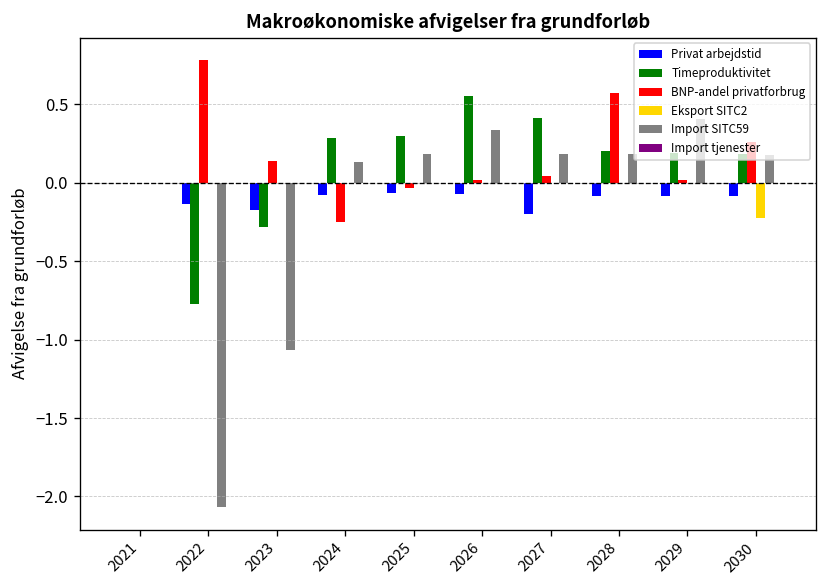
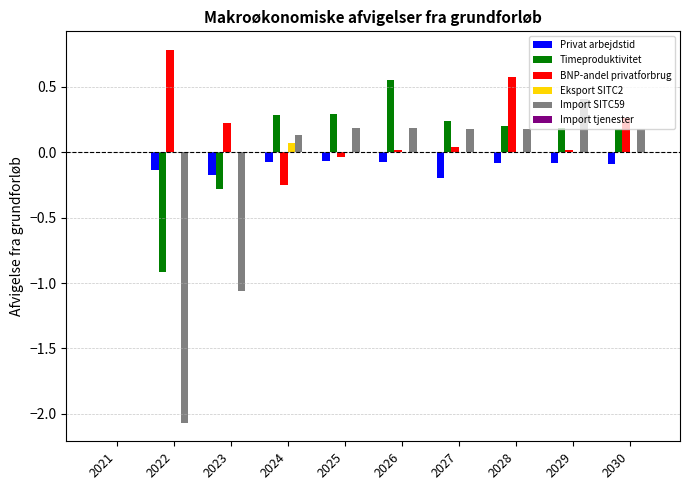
  {
    "Privat arbejdstid": {
      "2021": 0.00,
      "2022": -0.14,
      "2023": -0.17,
      "2024": -0.08,
      "2025": -0.06,
      "2026": -0.07,
      "2027": -0.20,
      "2028": -0.08,
      "2029": -0.08,
      "2030": -0.09
    },
    "Timeproduktivitet": {
      "2021": 0.00,
-     "2022": -0.77,
+     "2022": -0.92,
      "2023": -0.28,
      "2024": 0.29,
      "2025": 0.30,
      "2026": 0.55,
-     "2027": 0.41,
+     "2027": 0.24,
      "2028": 0.20
    },
    "BNP-andel privatforbrug": {
      "2021": 0.00,
      "2022": 0.78,
-     "2023": 0.14,
+     "2023": 0.23,
      "2024": -0.25,
      "2025": -0.03,
      "2027": 0.04,
      "2028": 0.57
    },
    "Eksport SITC2": {
      "2021": 0.00,
-     "2024": 0.00,
-     "2030": -0.22
+     "2024": 0.07,
+     "2030": 0.00
    },
    "Import SITC59": {
      "2021": 0.00,
      "2022": -2.07,
      "2023": -1.06,
      "2024": 0.13,
      "2025": 0.18,
-     "2026": 0.33,
+     "2026": 0.18,
      "2027": 0.18,
      "2028": 0.18
    },
    "Import tjenester": {
      "2021": 0.00
    }
  }
